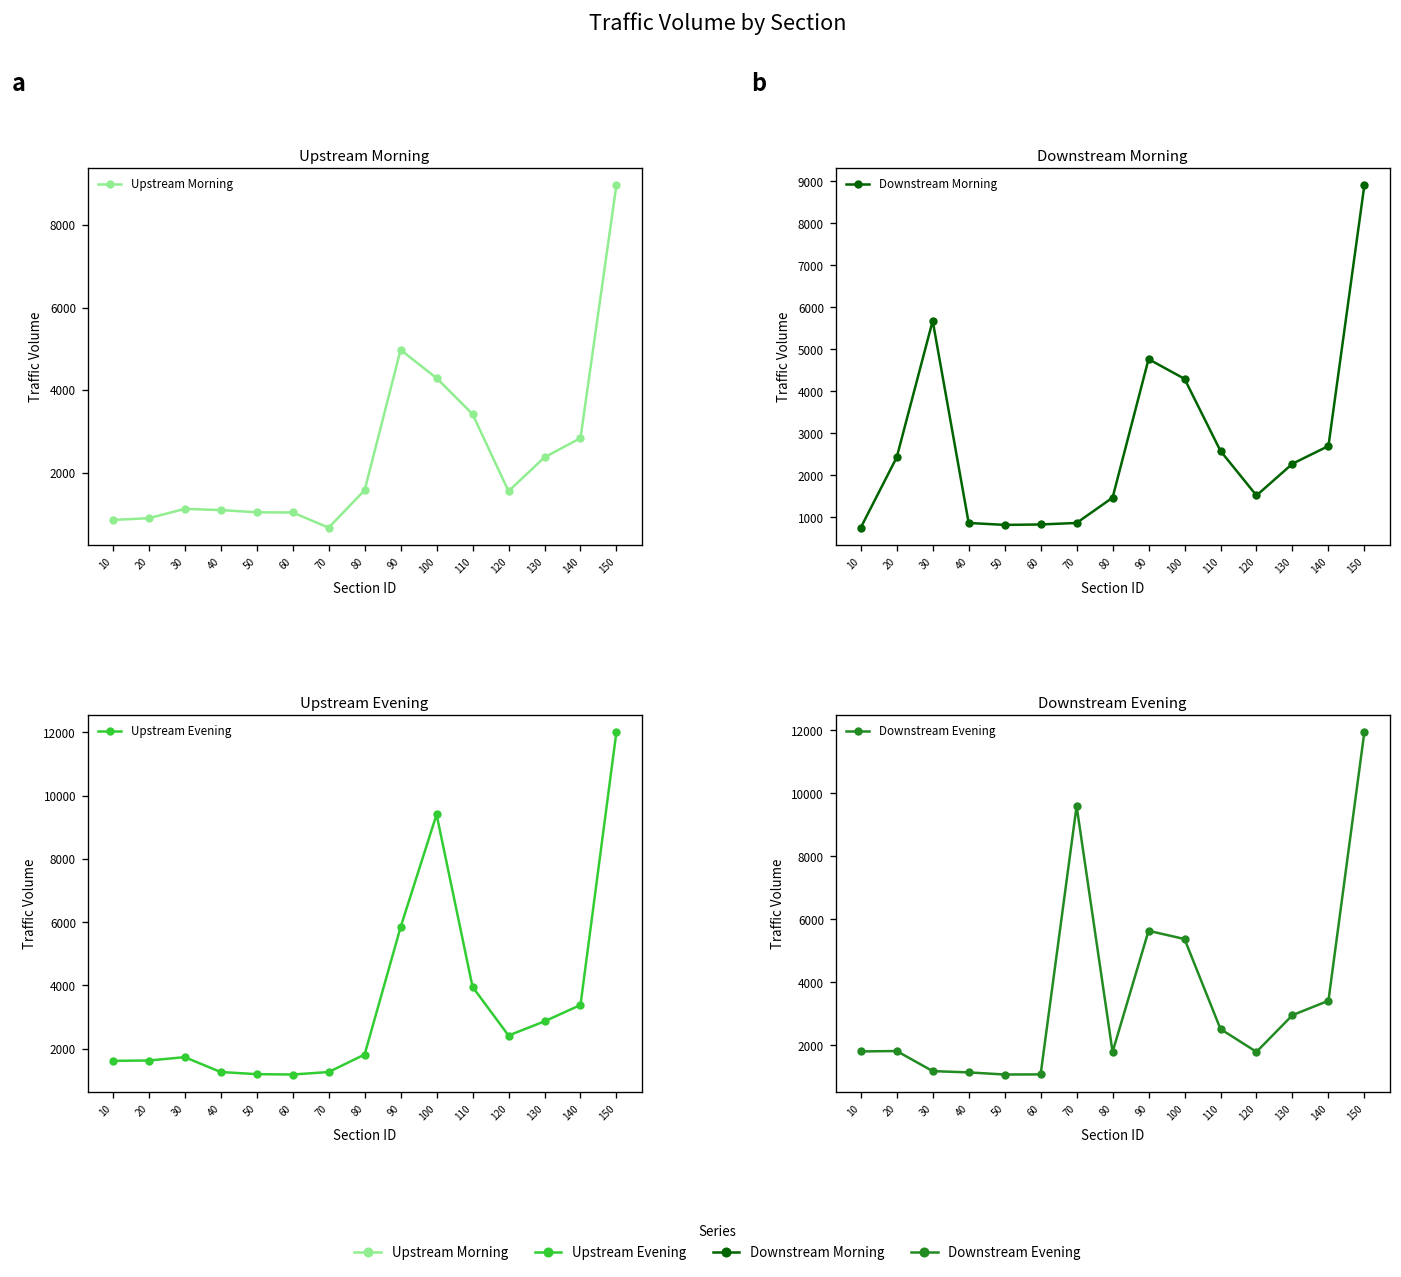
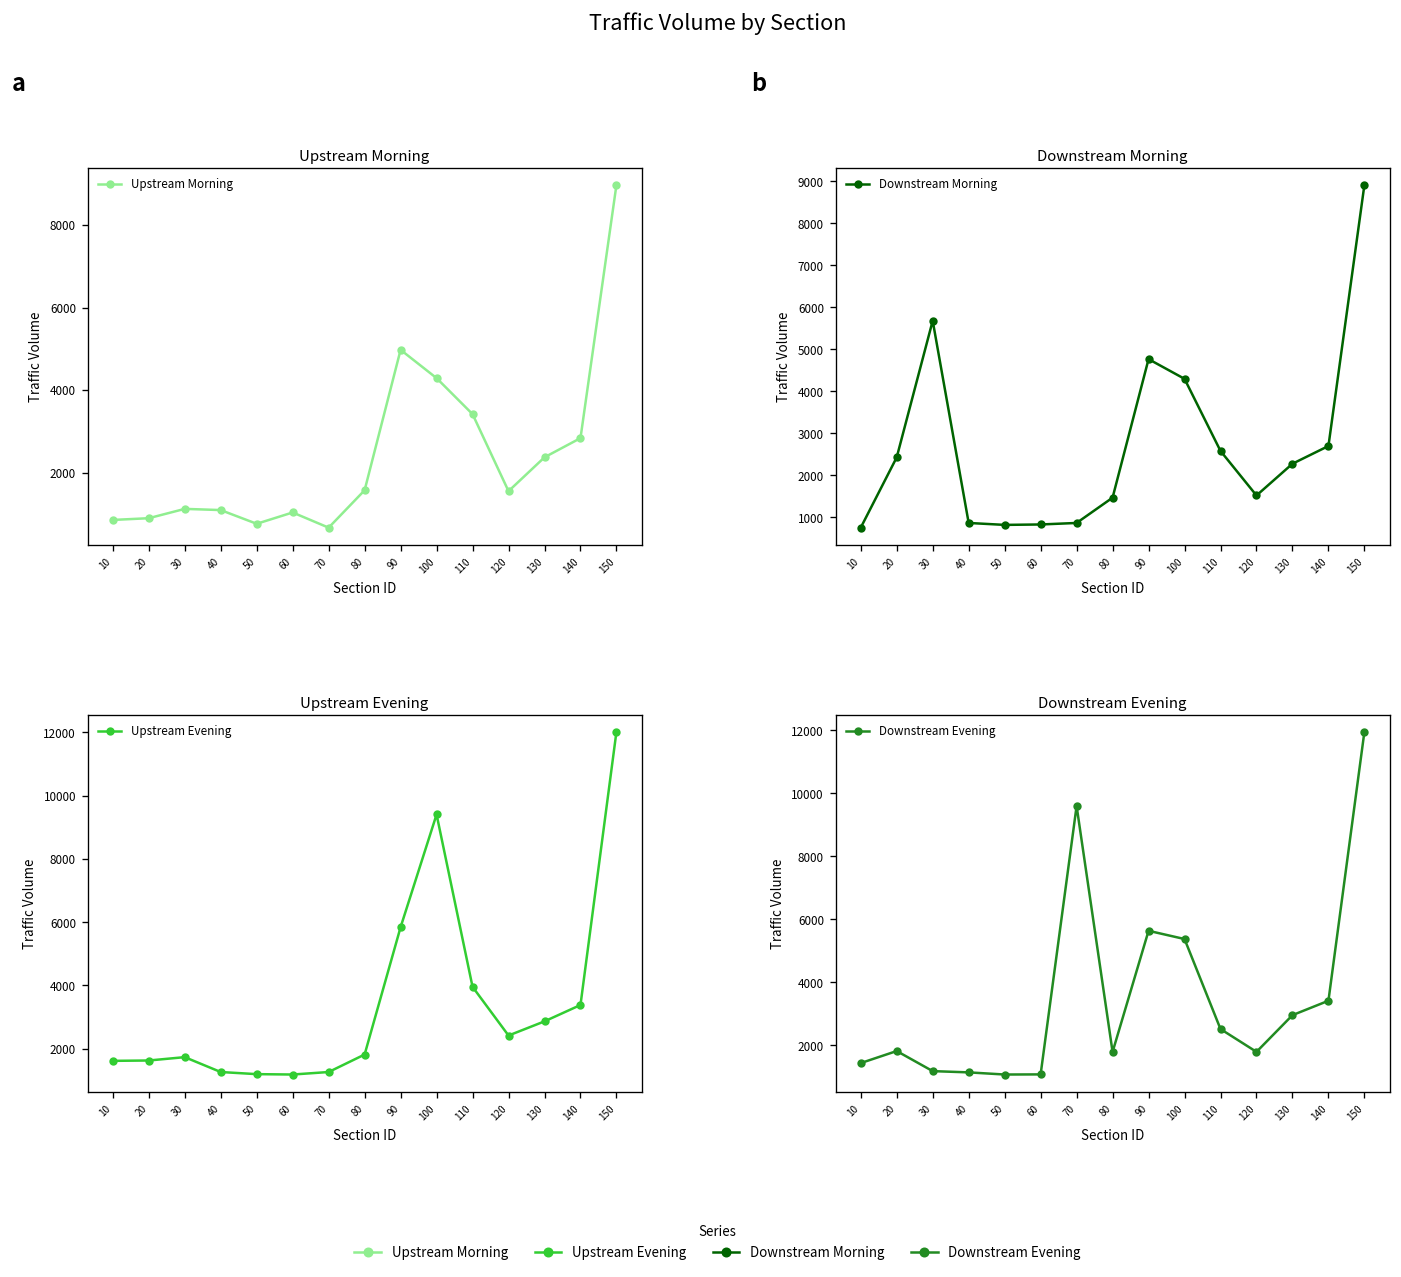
  {
    "Upstream Morning": {
      "10": 900,
      "20": 900,
      "30": 1100,
      "40": 1100,
-     "50": 1000,
+     "50": 800,
      "60": 1000,
      "70": 700,
      "80": 1600,
      "90": 5000,
      "100": 4300,
      "110": 3400,
      "120": 1600,
      "130": 2400,
      "140": 2800,
      "150": 9000
    },
    "Upstream Evening": {
      "10": 1600,
      "20": 1600,
      "30": 1700,
      "40": 1300,
      "50": 1200,
      "60": 1200,
      "70": 1300,
      "80": 1800,
      "90": 5800,
      "100": 9400,
      "110": 4000,
      "120": 2400,
      "130": 2900,
      "140": 3400,
      "150": 12000
    },
    "Downstream Morning": {
      "10": 800,
      "20": 2400,
      "30": 5700,
      "40": 900,
      "50": 800,
      "60": 800,
      "70": 900,
      "80": 1500,
      "90": 4800,
      "100": 4300,
      "110": 2600,
      "120": 1500,
      "130": 2300,
      "140": 2700,
      "150": 8900
    },
    "Downstream Evening": {
-     "10": 1800,
+     "10": 1400,
      "20": 1800,
      "30": 1200,
      "40": 1100,
      "50": 1100,
      "60": 1100,
      "70": 9600,
      "80": 1800,
      "90": 5600,
      "100": 5400,
      "110": 2500,
      "120": 1800,
      "130": 3000,
      "140": 3400,
      "150": 12000
    }
  }
